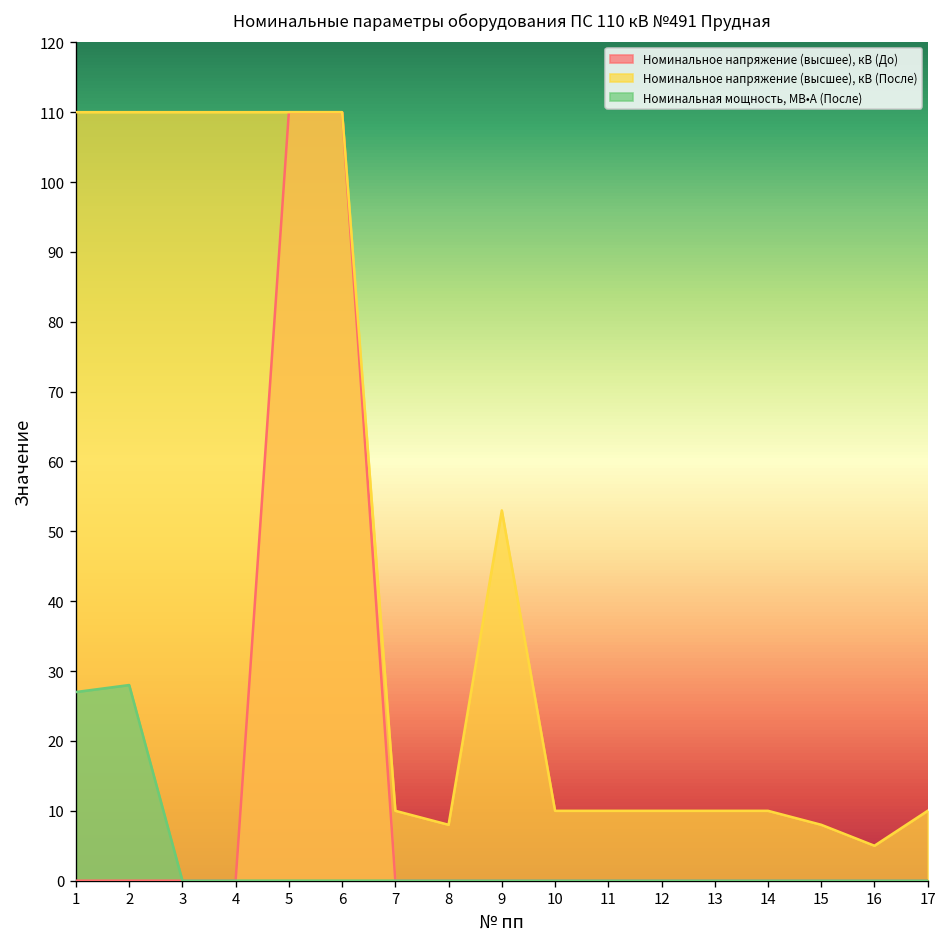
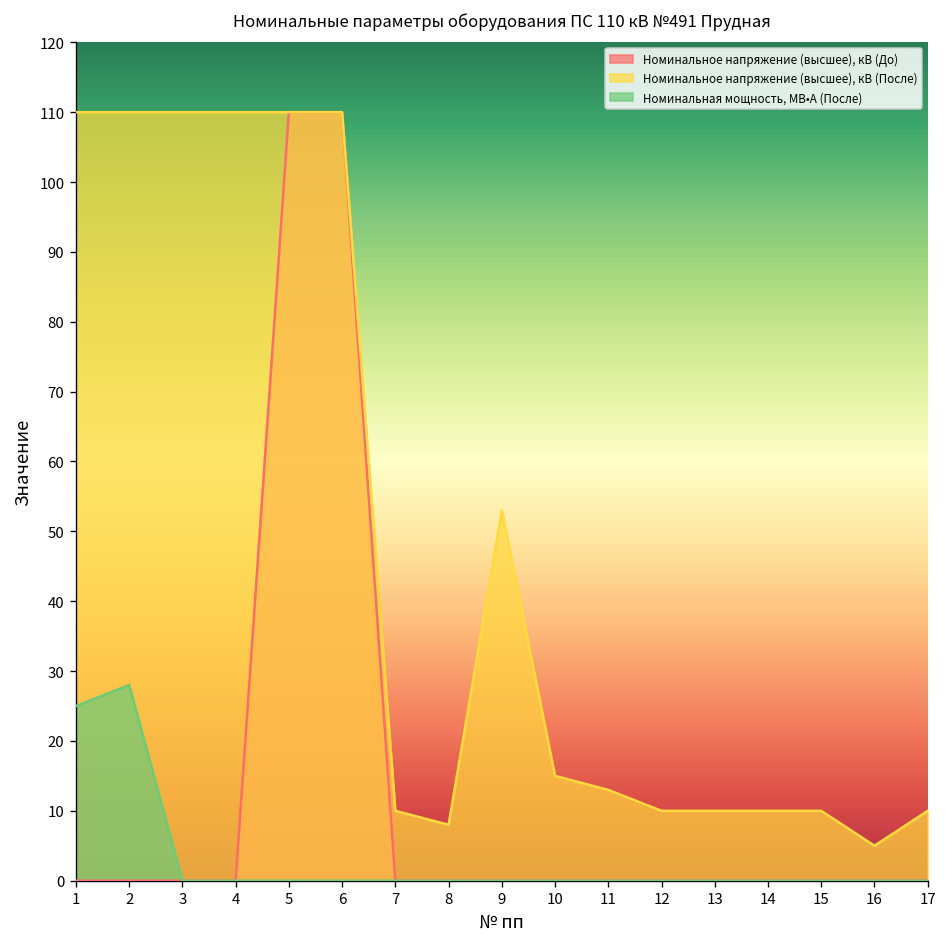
  {
    "Номинальное напряжение (высшее), кВ (До)": {
      "1": 0,
      "2": 0
    },
    "Номинальное напряжение (высшее), кВ (После)": {
      "1": 110,
      "2": 110,
      "3": 110,
      "4": 110,
      "7": 10,
      "8": 8,
      "9": 53,
-     "10": 10,
-     "11": 10,
+     "10": 15,
+     "11": 13,
      "12": 10,
      "13": 10,
      "14": 10,
-     "15": 8,
+     "15": 10,
      "16": 5,
      "17": 10
    },
    "Номинальная мощность, МВ•А (После)": {
-     "1": 27,
+     "1": 25,
      "2": 28,
      "5": 0,
      "6": 0
    }
  }
